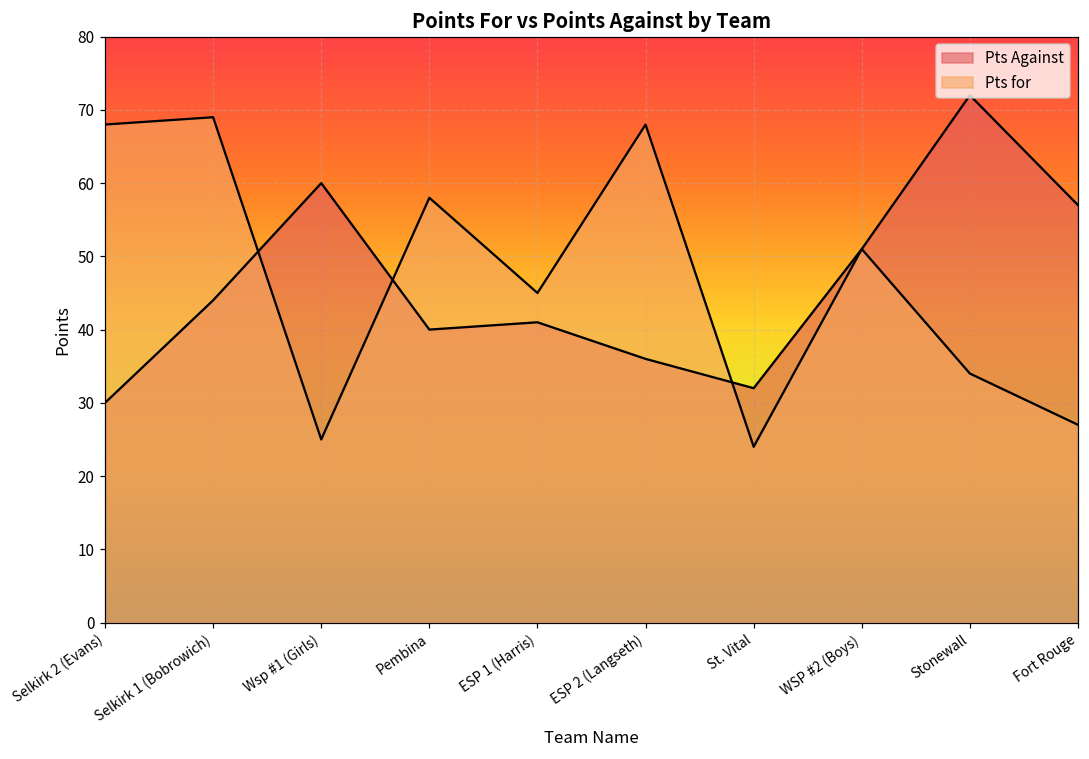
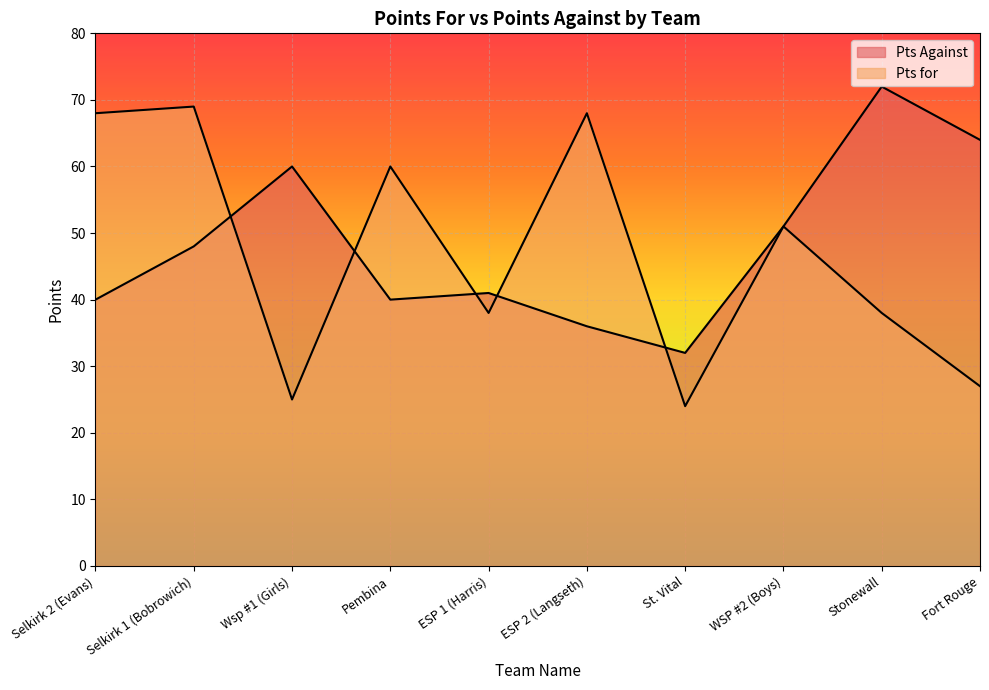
  {
    "Pts Against": {
-     "Selkirk 2 (Evans)": 30,
-     "Selkirk 1 (Bobrowich)": 44,
+     "Selkirk 2 (Evans)": 40,
+     "Selkirk 1 (Bobrowich)": 48,
      "Wsp #1 (Girls)": 60,
      "Pembina": 40,
      "ESP 1 (Harris)": 41,
      "ESP 2 (Langseth)": 36,
      "St. Vital": 32,
      "Stonewall": 72,
-     "Fort Rouge": 57
+     "Fort Rouge": 64
    },
    "Pts for": {
      "Selkirk 2 (Evans)": 68,
      "Selkirk 1 (Bobrowich)": 69,
      "Wsp #1 (Girls)": 25,
-     "Pembina": 58,
-     "ESP 1 (Harris)": 45,
+     "Pembina": 60,
+     "ESP 1 (Harris)": 38,
      "ESP 2 (Langseth)": 68,
      "St. Vital": 24,
-     "Stonewall": 34,
+     "Stonewall": 38,
      "Fort Rouge": 27
    }
  }
